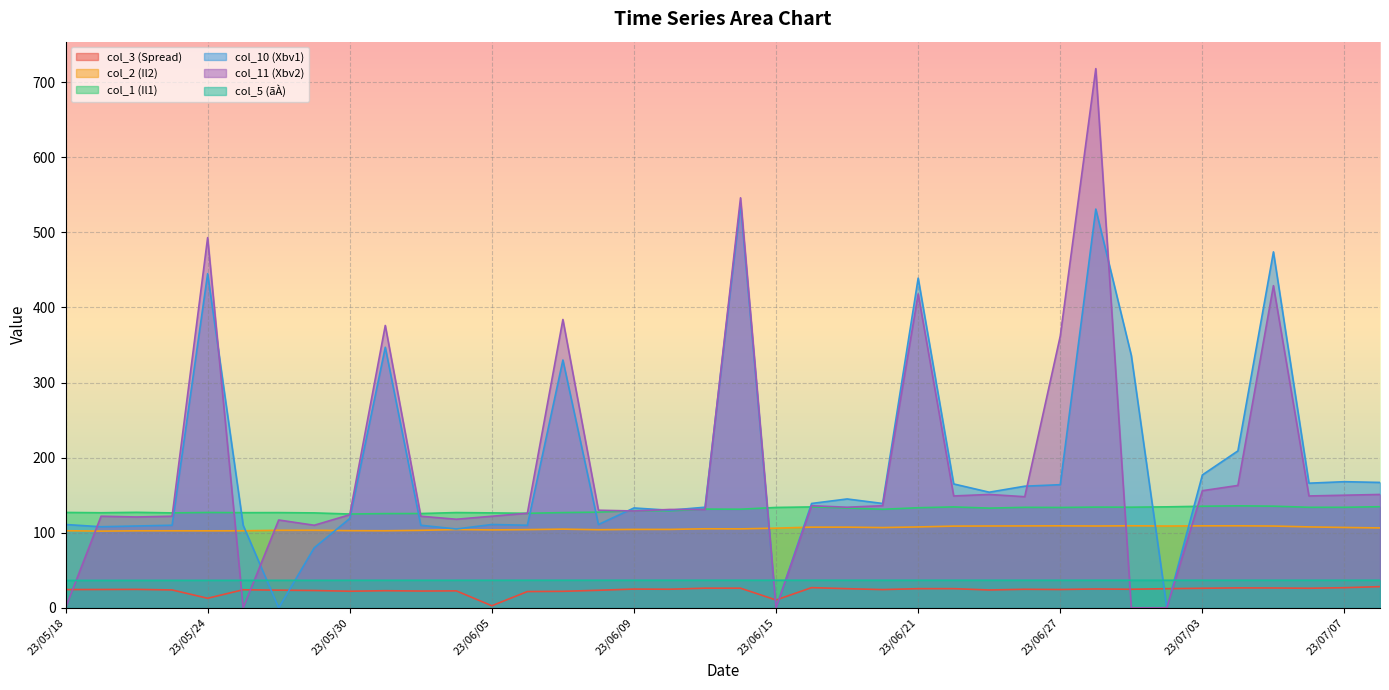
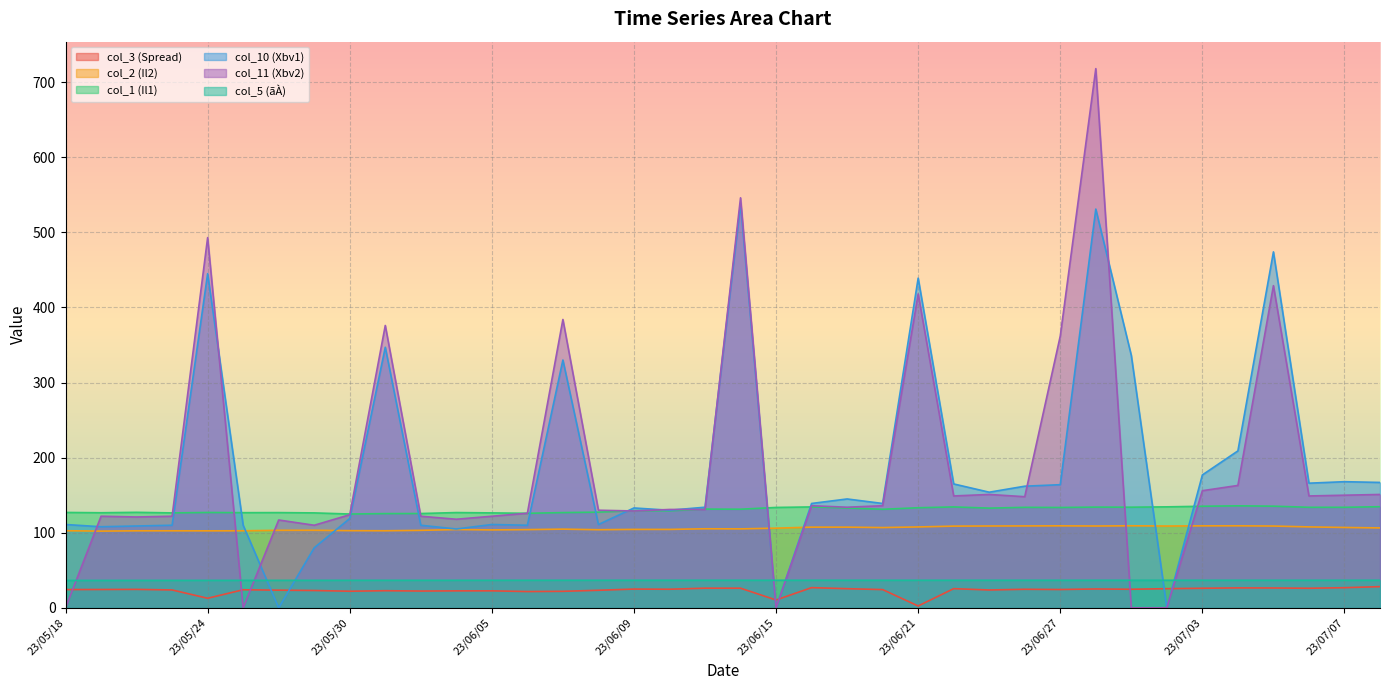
  {
    "col_3 (Spread)": {
      "23/05/18": 20,
      "23/05/24": 10,
      "23/05/30": 20,
-     "23/06/05": 0,
+     "23/06/05": 20,
      "23/06/09": 30,
      "23/06/15": 10,
-     "23/06/21": 30,
+     "23/06/21": 0,
      "23/06/27": 20,
      "23/07/03": 30,
      "23/07/07": 30
    },
    "col_2 (Il2)": {
      "23/05/18": 100,
      "23/05/24": 100,
      "23/05/30": 100,
      "23/06/05": 100,
      "23/06/09": 100,
      "23/06/15": 110,
      "23/06/21": 110,
      "23/06/27": 110,
      "23/07/03": 110,
      "23/07/07": 110
    },
    "col_11 (Xbv2)": {
      "23/05/18": 0,
      "23/05/24": 490,
      "23/06/05": 120,
      "23/06/21": 420,
      "23/06/27": 360,
      "23/07/03": 160,
      "23/07/07": 150
    }
  }
